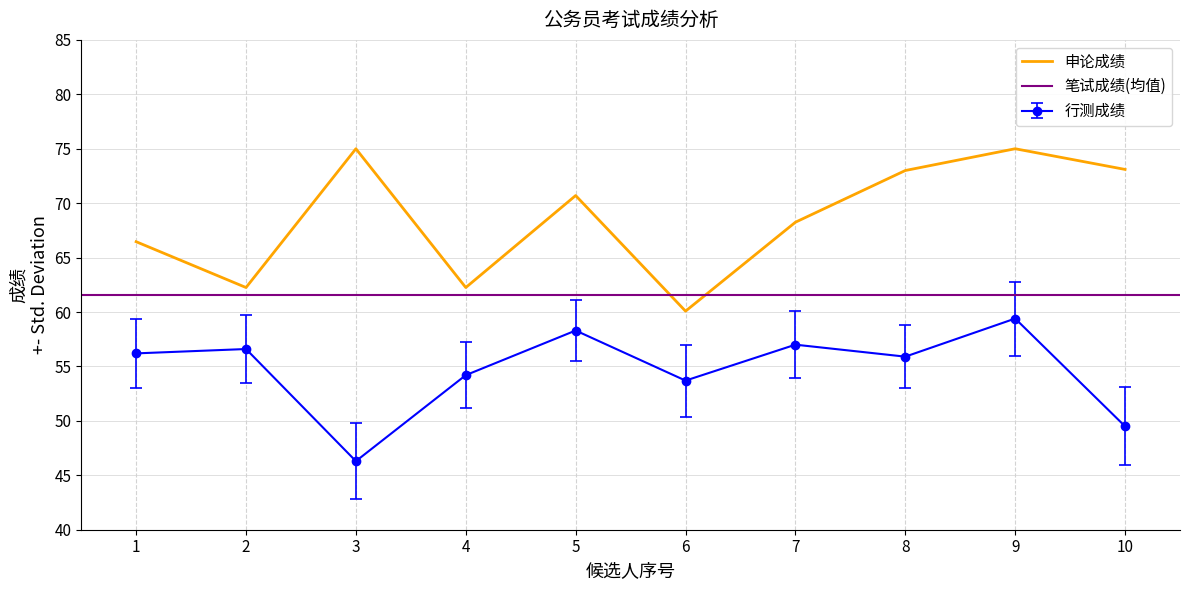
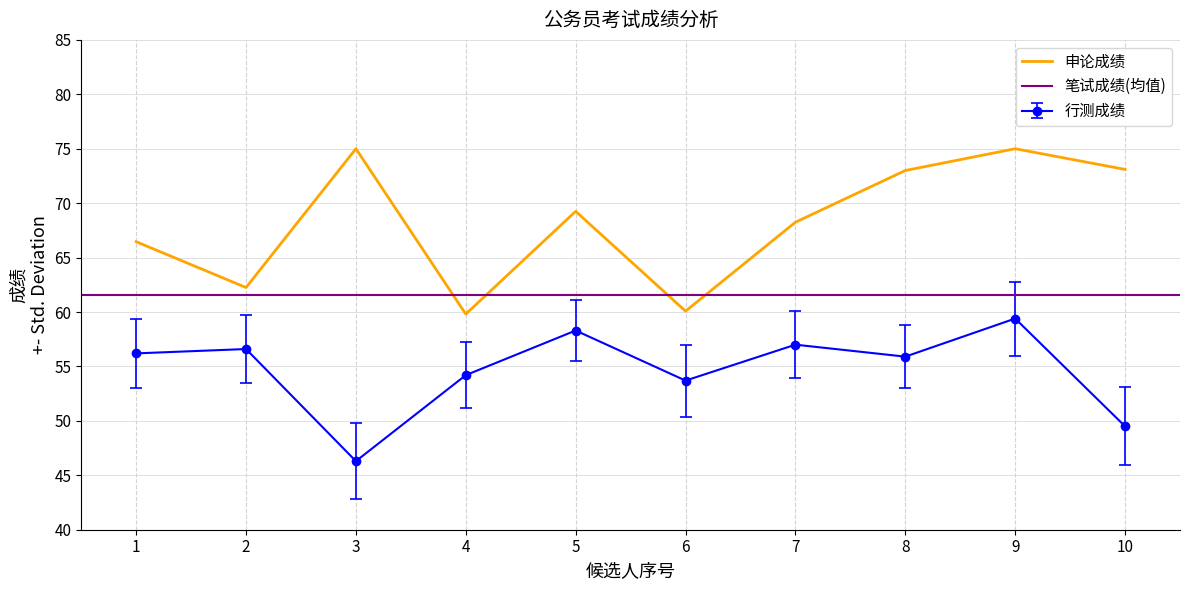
  {
    "申论成绩": {
      "1": 66.5,
      "2": 62.3,
      "3": 75.0,
-     "4": 62.3,
-     "5": 70.7,
+     "4": 59.8,
+     "5": 69.3,
      "6": 60.1,
      "7": 68.3,
      "8": 73.0,
      "9": 75.0,
      "10": 73.1
    }
  }
